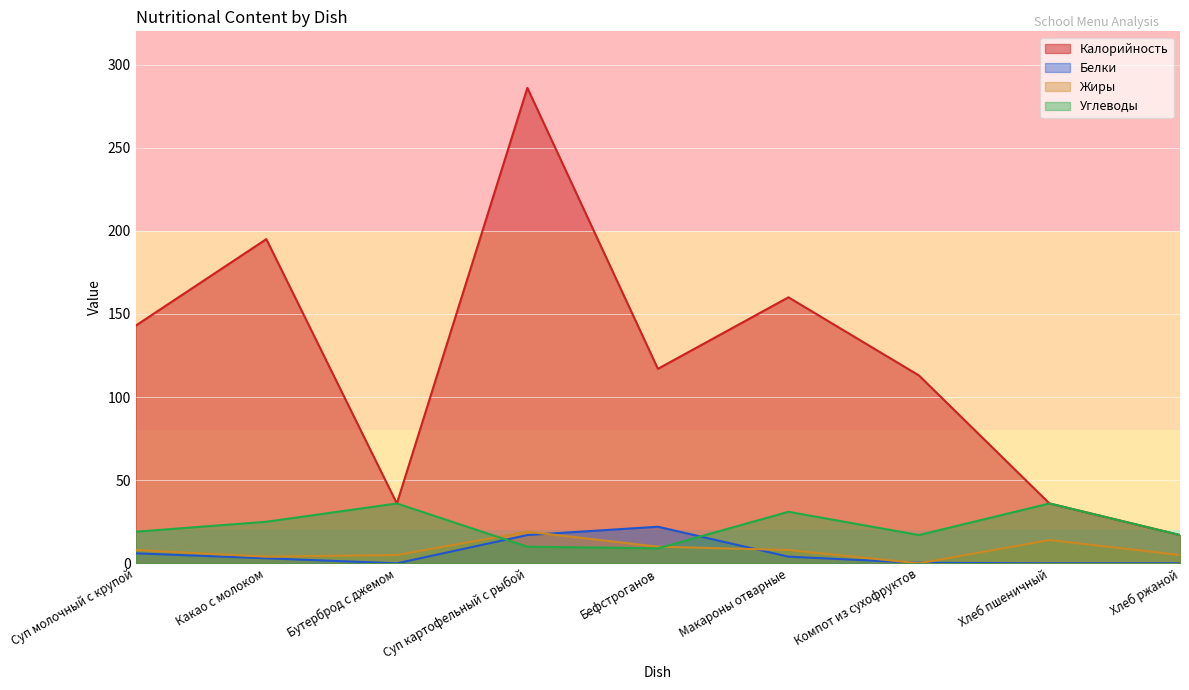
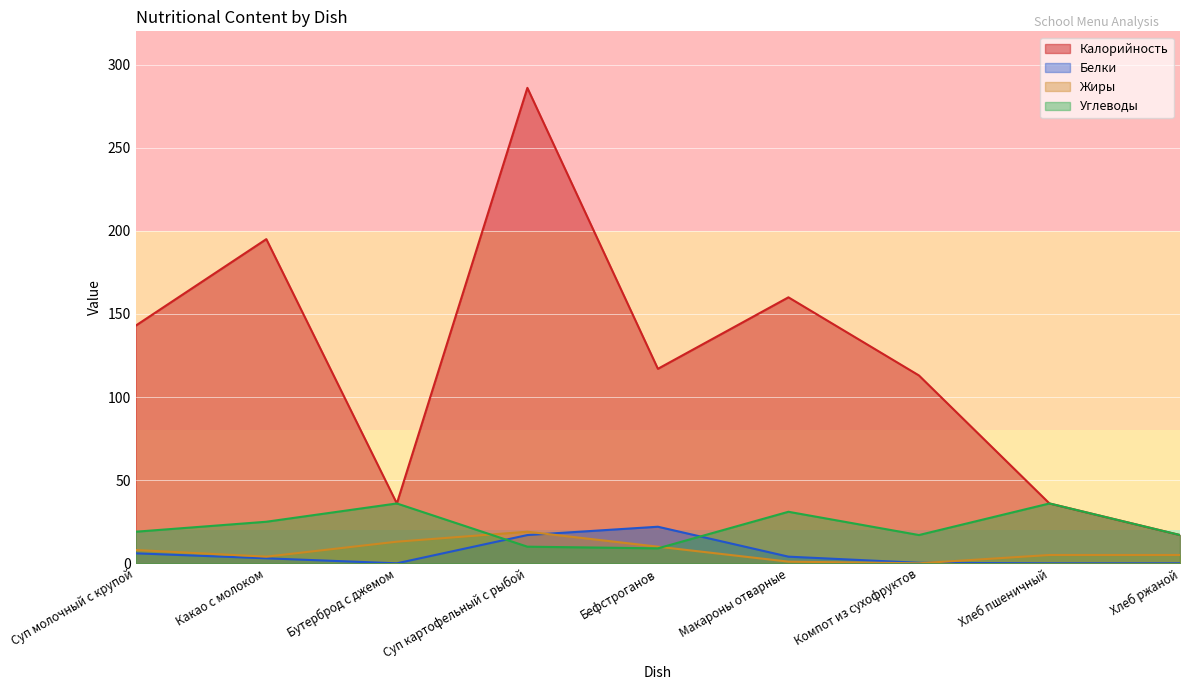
  {
    "Калорийность": {
      "Суп молочный с крупой": 143,
      "Какао с молоком": 195,
      "Суп картофельный с рыбой": 286,
      "Бефстроганов": 117,
      "Макароны отварные": 160,
      "Компот из сухофруктов": 113
    },
    "Белки": {
      "Суп молочный с крупой": 6,
      "Бутерброд с джемом": 0,
      "Суп картофельный с рыбой": 17,
      "Бефстроганов": 22,
      "Макароны отварные": 4,
      "Хлеб пшеничный": 0,
      "Хлеб ржаной": 0
    },
    "Жиры": {
      "Суп молочный с крупой": 8,
-     "Бутерброд с джемом": 5,
+     "Бутерброд с джемом": 13,
      "Суп картофельный с рыбой": 19,
-     "Макароны отварные": 8,
-     "Хлеб пшеничный": 14,
+     "Макароны отварные": 1,
+     "Хлеб пшеничный": 5,
      "Хлеб ржаной": 5
    },
    "Углеводы": {
      "Суп молочный с крупой": 19,
      "Какао с молоком": 25,
      "Суп картофельный с рыбой": 10,
      "Макароны отварные": 31,
      "Компот из сухофруктов": 17
    }
  }
